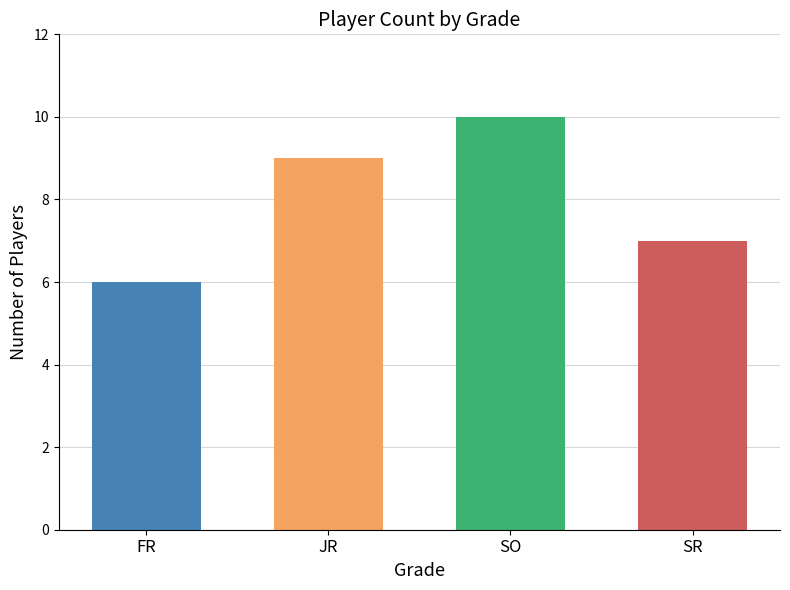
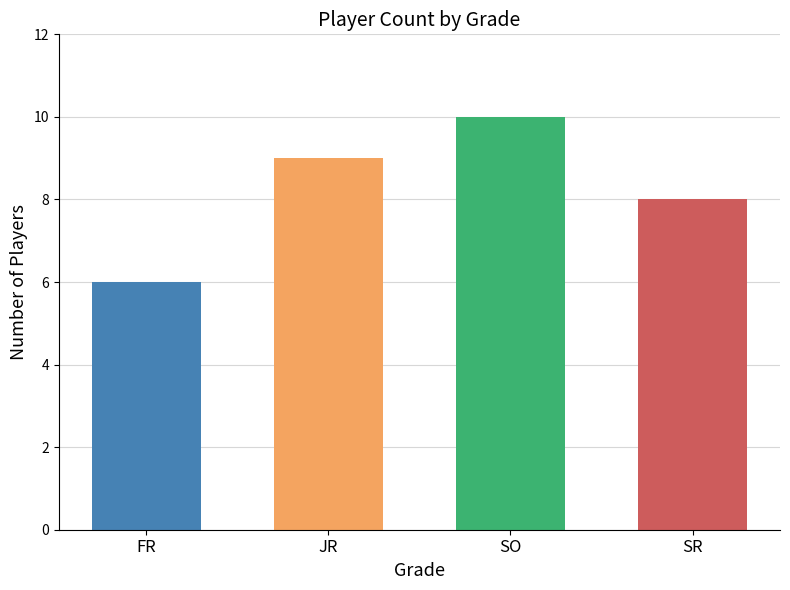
  {
    "FR": 6,
    "JR": 9,
    "SO": 10,
-   "SR": 7
+   "SR": 8
  }
